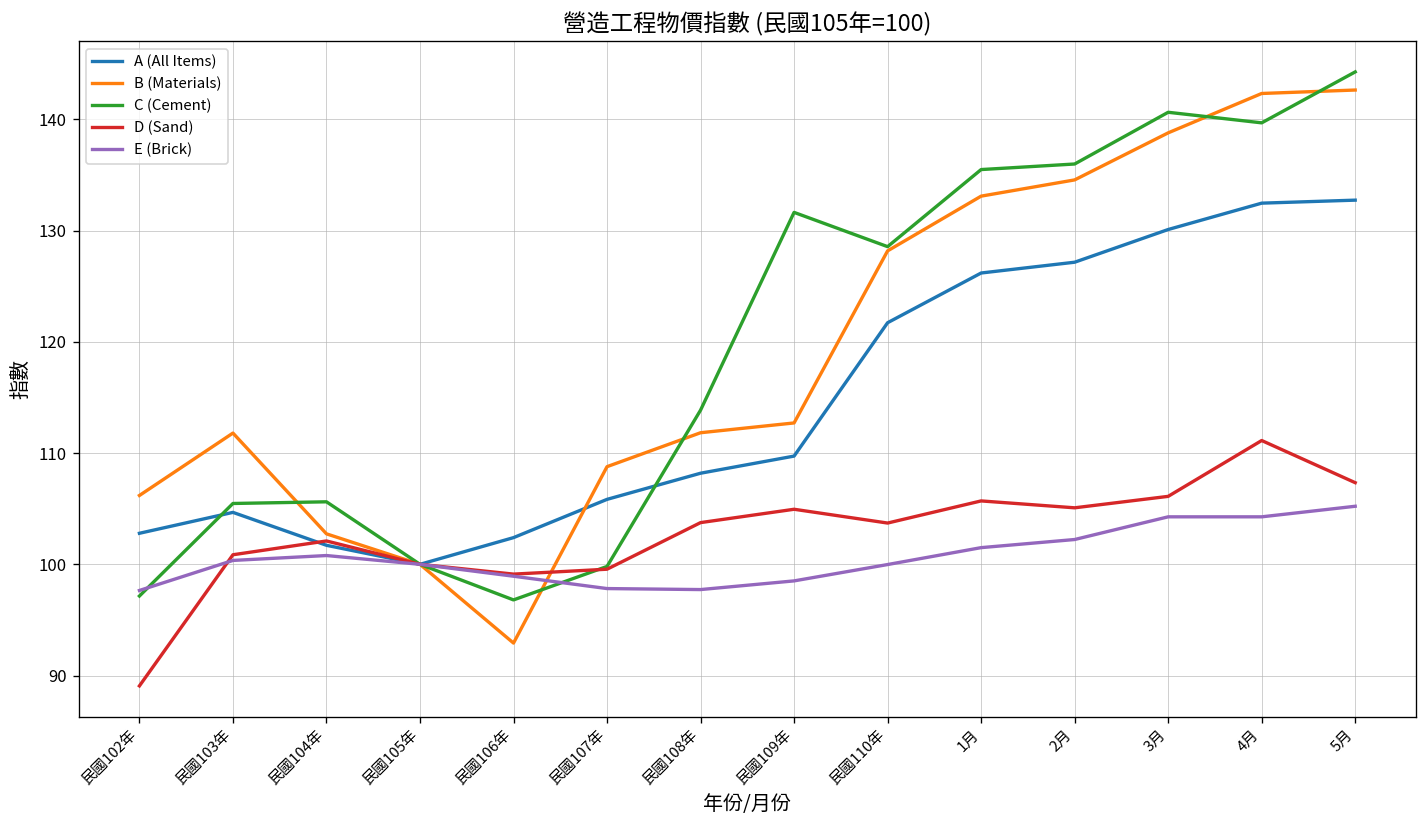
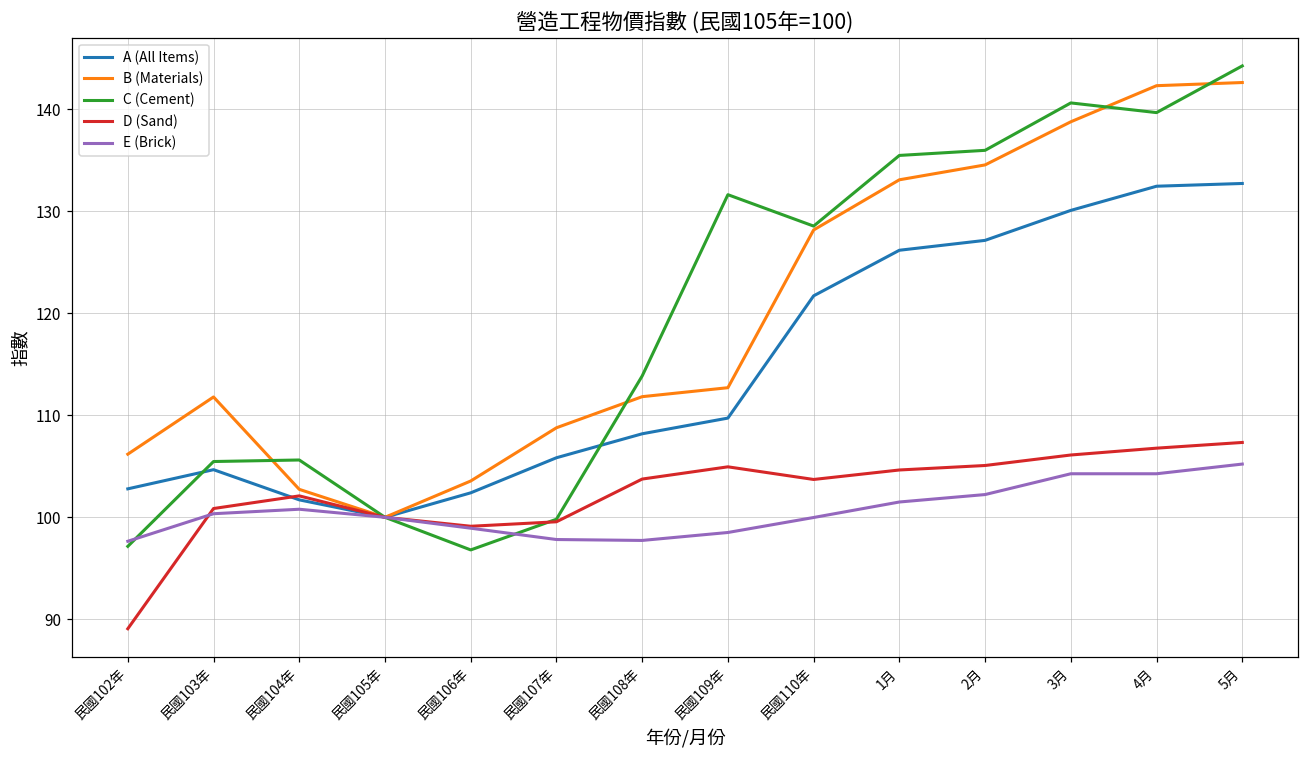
  {
    "A (All Items)": {
      "民國102年": 103,
      "民國103年": 105,
      "民國104年": 102,
      "民國106年": 102,
      "民國107年": 106,
      "民國108年": 108,
      "民國109年": 110,
      "民國110年": 122,
      "1月": 126,
      "2月": 127,
      "3月": 130,
      "4月": 132,
      "5月": 133
    },
    "B (Materials)": {
      "民國102年": 106,
      "民國103年": 112,
      "民國104年": 103,
-     "民國106年": 93,
+     "民國106年": 104,
      "民國107年": 109,
      "民國108年": 112,
      "民國109年": 113,
      "民國110年": 128,
      "1月": 133,
      "2月": 135,
      "3月": 139,
      "4月": 142,
      "5月": 143
    },
    "C (Cement)": {
      "民國102年": 97,
      "民國103年": 105,
      "民國104年": 106,
      "民國106年": 97,
      "民國108年": 114,
      "民國109年": 132,
      "民國110年": 129,
      "1月": 135,
      "2月": 136,
      "3月": 141,
      "4月": 140,
      "5月": 144
    },
    "D (Sand)": {
      "民國102年": 89,
      "民國103年": 101,
      "民國104年": 102,
      "民國108年": 104,
      "民國109年": 105,
      "民國110年": 104,
-     "1月": 106,
+     "1月": 105,
      "2月": 105,
      "3月": 106,
-     "4月": 111,
+     "4月": 107,
      "5月": 107
    },
    "E (Brick)": {
      "民國102年": 98,
      "民國103年": 100,
      "民國104年": 101,
      "民國107年": 98,
      "民國108年": 98,
      "民國109年": 99,
      "民國110年": 100,
      "1月": 102,
      "2月": 102,
      "3月": 104,
      "4月": 104,
      "5月": 105
    }
  }
